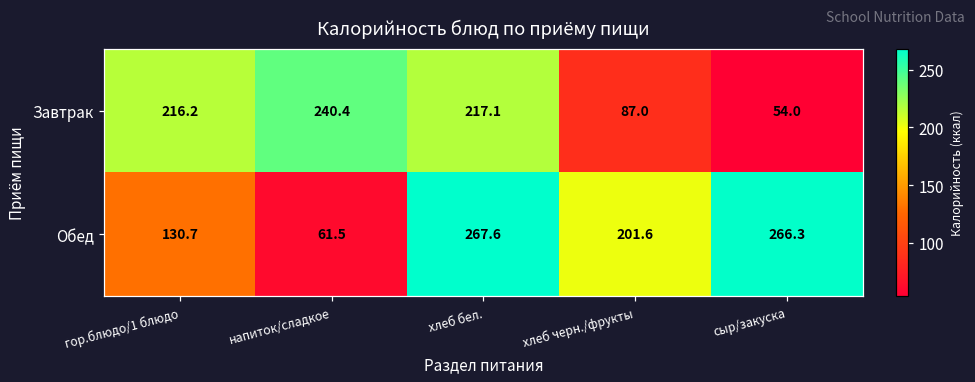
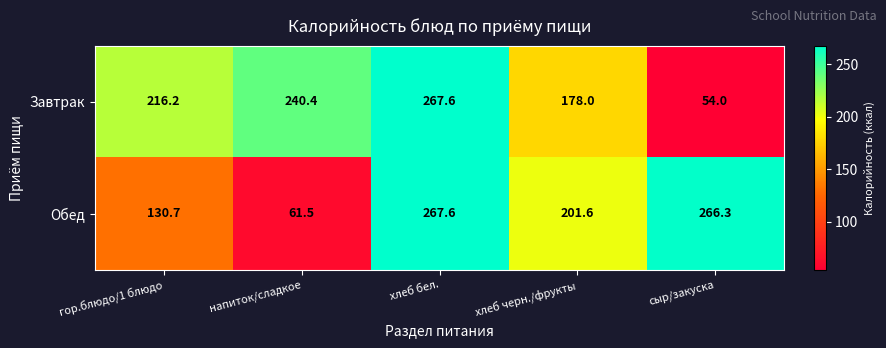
  {
    "Завтрак": {
      "гор.блюдо/1 блюдо": 216.2,
      "напиток/сладкое": 240.4,
-     "хлеб бел.": 217.1,
-     "хлеб черн./фрукты": 87.0,
+     "хлеб бел.": 267.6,
+     "хлеб черн./фрукты": 178.0,
      "сыр/закуска": 54.0
    },
    "Обед": {
      "гор.блюдо/1 блюдо": 130.7,
      "напиток/сладкое": 61.5,
      "хлеб бел.": 267.6,
      "хлеб черн./фрукты": 201.6,
      "сыр/закуска": 266.3
    }
  }
